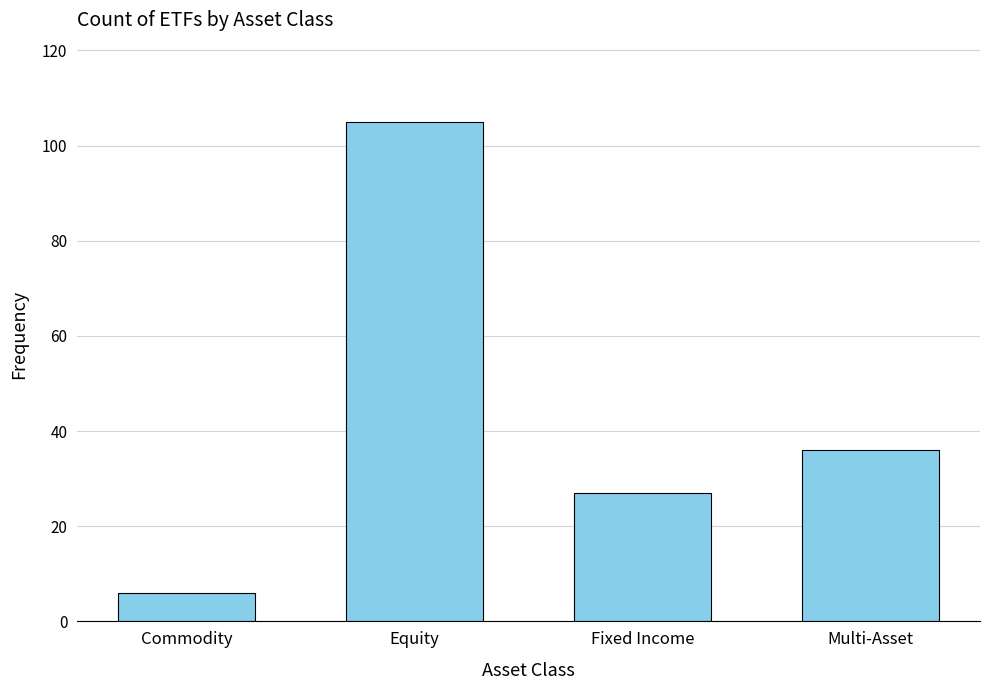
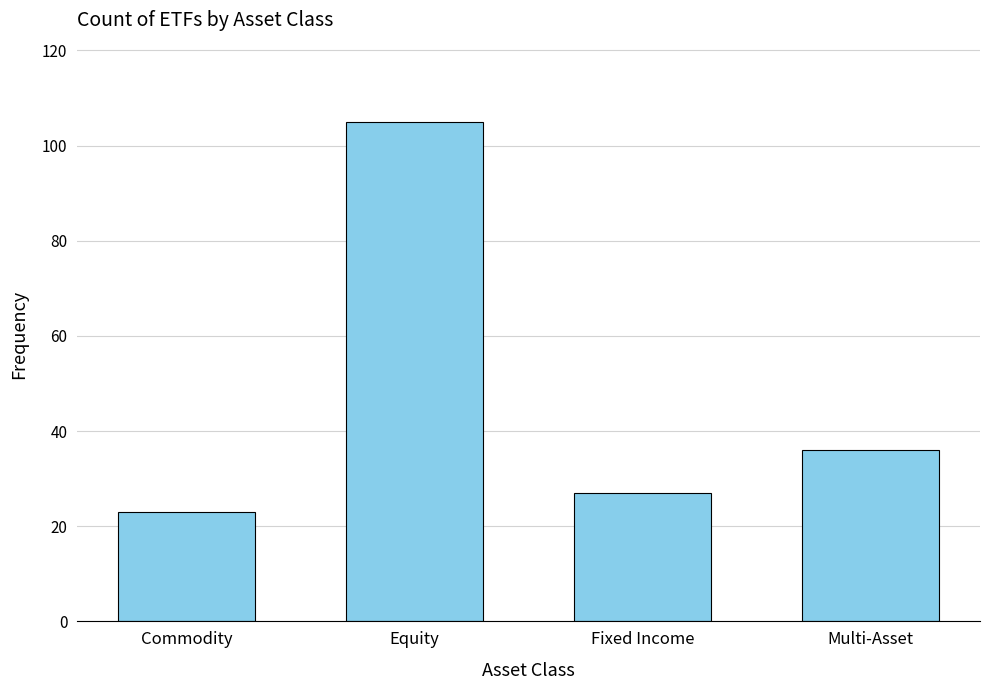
  {
-   "Commodity": 6,
+   "Commodity": 23,
    "Equity": 105,
    "Fixed Income": 27,
    "Multi-Asset": 36
  }
